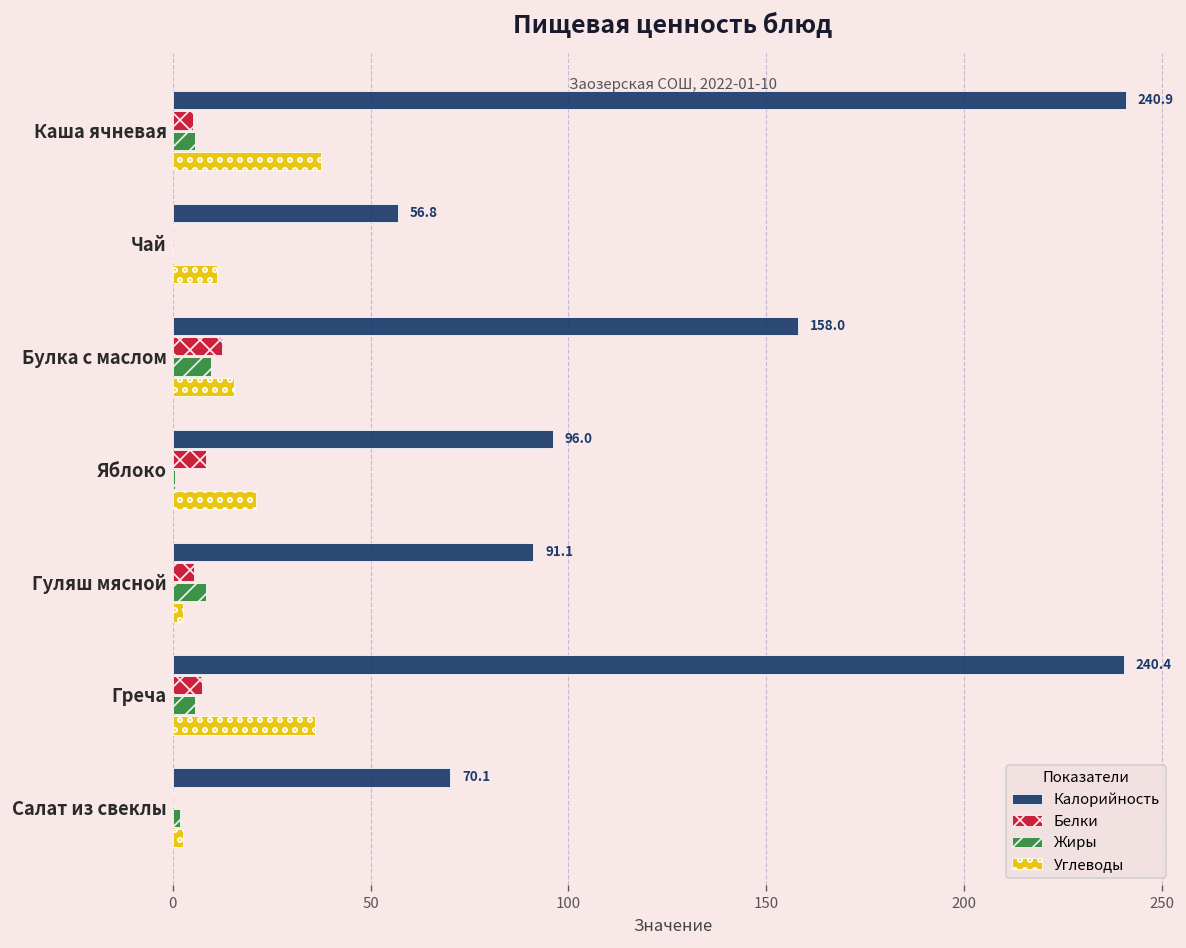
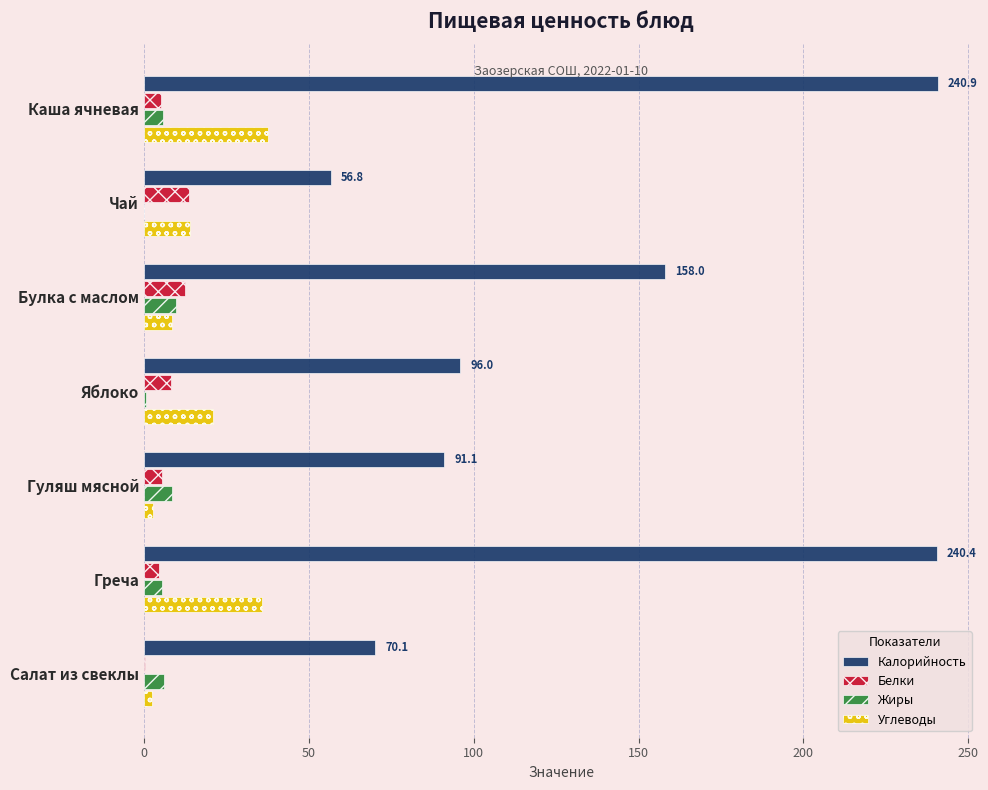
  {
    "Калорийность": {
      "Каша ячневая": 240.9,
      "Чай": 56.8,
      "Булка с маслом": 158.0,
      "Яблоко": 96.0,
      "Гуляш мясной": 91.1,
      "Греча": 240.4,
      "Салат из свеклы": 70.1
    },
    "Белки": {
      "Каша ячневая": 5,
-     "Чай": 0,
+     "Чай": 14,
      "Булка с маслом": 13,
      "Яблоко": 8,
      "Гуляш мясной": 5,
-     "Греча": 7
+     "Греча": 5
    },
    "Жиры": {
      "Каша ячневая": 6,
      "Чай": 0,
      "Булка с маслом": 10,
      "Гуляш мясной": 8,
      "Греча": 6,
-     "Салат из свеклы": 2
+     "Салат из свеклы": 6
    },
    "Углеводы": {
      "Каша ячневая": 38,
-     "Чай": 11,
-     "Булка с маслом": 15,
+     "Чай": 14,
+     "Булка с маслом": 9,
      "Яблоко": 21,
      "Гуляш мясной": 3,
      "Греча": 36,
      "Салат из свеклы": 3
    }
  }
